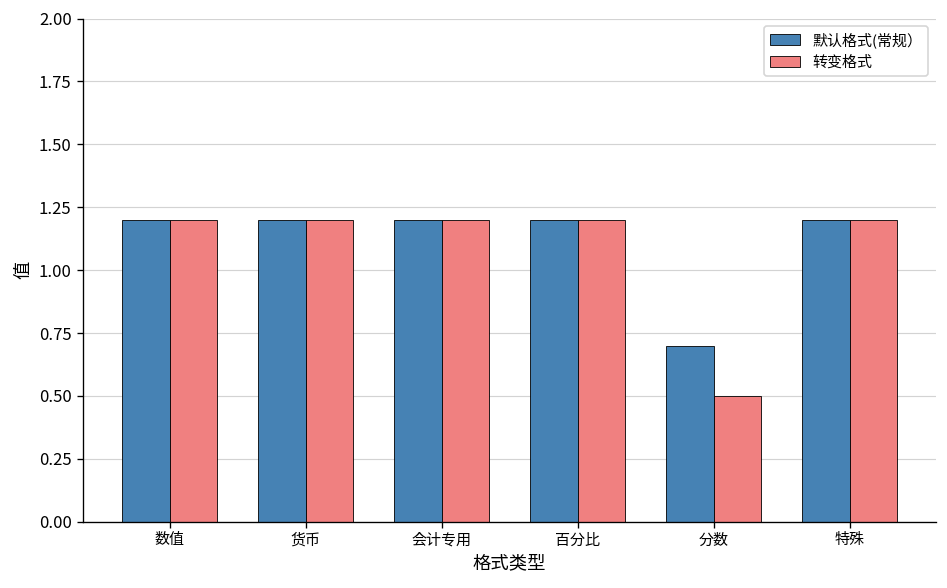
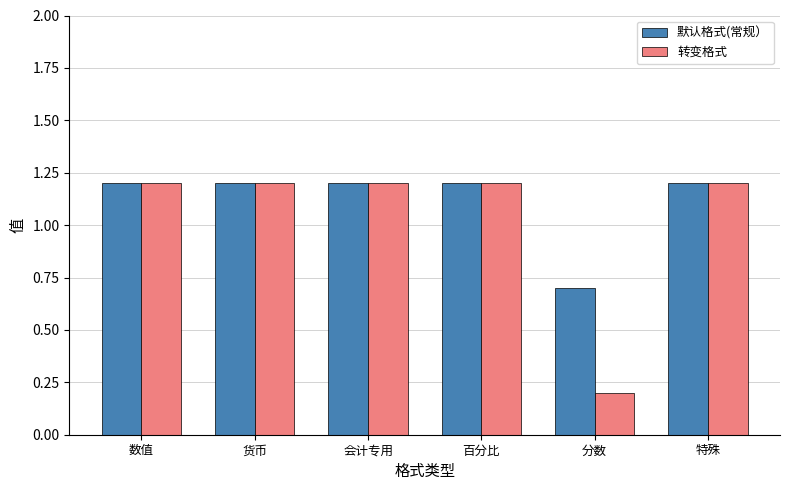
  {
    "默认格式(常规）": {
      "数值": 1.2,
      "货币": 1.2,
      "会计专用": 1.2,
      "百分比": 1.2,
      "分数": 0.7,
      "特殊": 1.2
    },
    "转变格式": {
      "数值": 1.2,
      "货币": 1.2,
      "会计专用": 1.2,
      "百分比": 1.2,
-     "分数": 0.5,
+     "分数": 0.2,
      "特殊": 1.2
    }
  }
